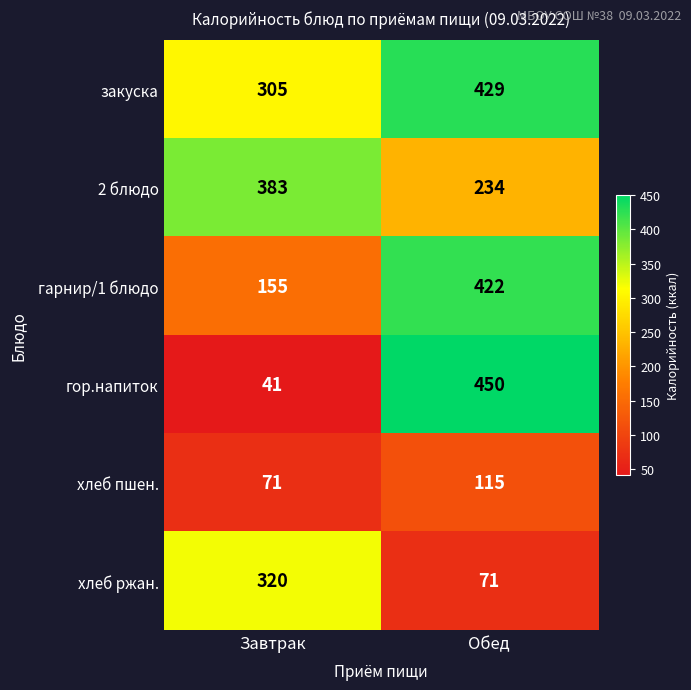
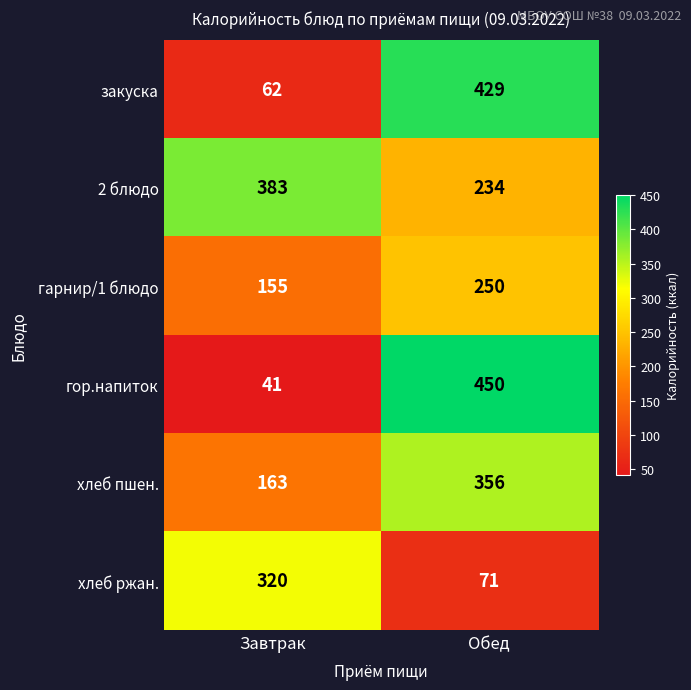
  {
    "закуска": {
-     "Завтрак": 305,
+     "Завтрак": 62,
      "Обед": 429
    },
    "2 блюдо": {
      "Завтрак": 383,
      "Обед": 234
    },
    "гарнир/1 блюдо": {
      "Завтрак": 155,
-     "Обед": 422
+     "Обед": 250
    },
    "гор.напиток": {
      "Завтрак": 41,
      "Обед": 450
    },
    "хлеб пшен.": {
-     "Завтрак": 71,
-     "Обед": 115
+     "Завтрак": 163,
+     "Обед": 356
    },
    "хлеб ржан.": {
      "Завтрак": 320,
      "Обед": 71
    }
  }
